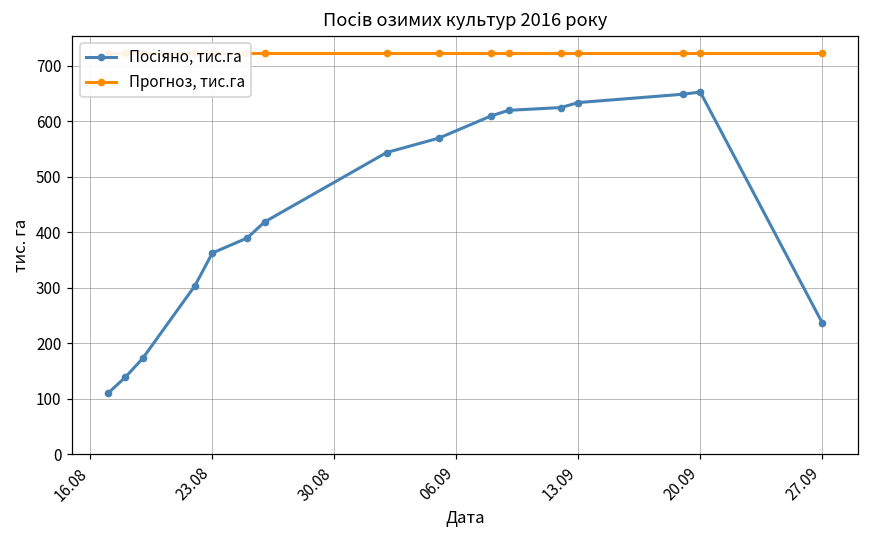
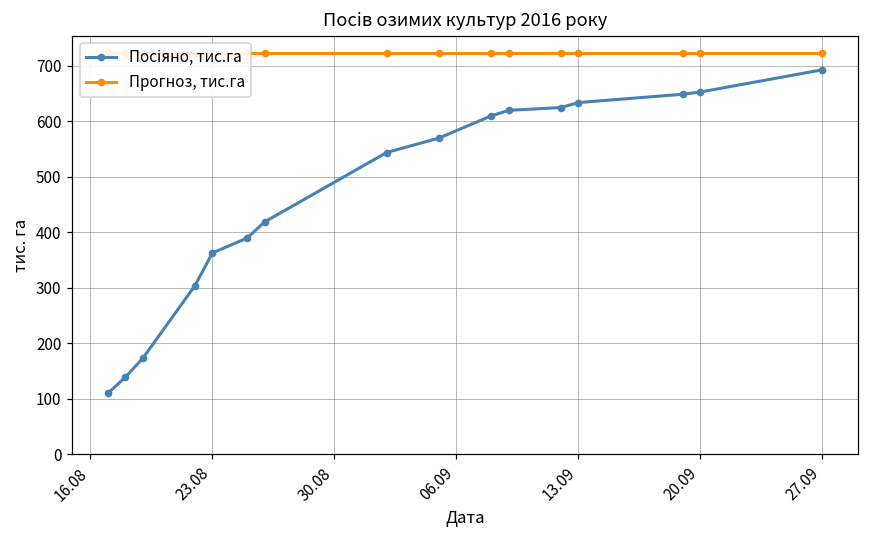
  {
    "Посіяно, тис.га": {
      "23.08": 360,
      "13.09": 630,
      "20.09": 650,
-     "27.09": 240
+     "27.09": 690
    },
    "Прогноз, тис.га": {
      "13.09": 720,
      "20.09": 720,
      "27.09": 720
    }
  }
